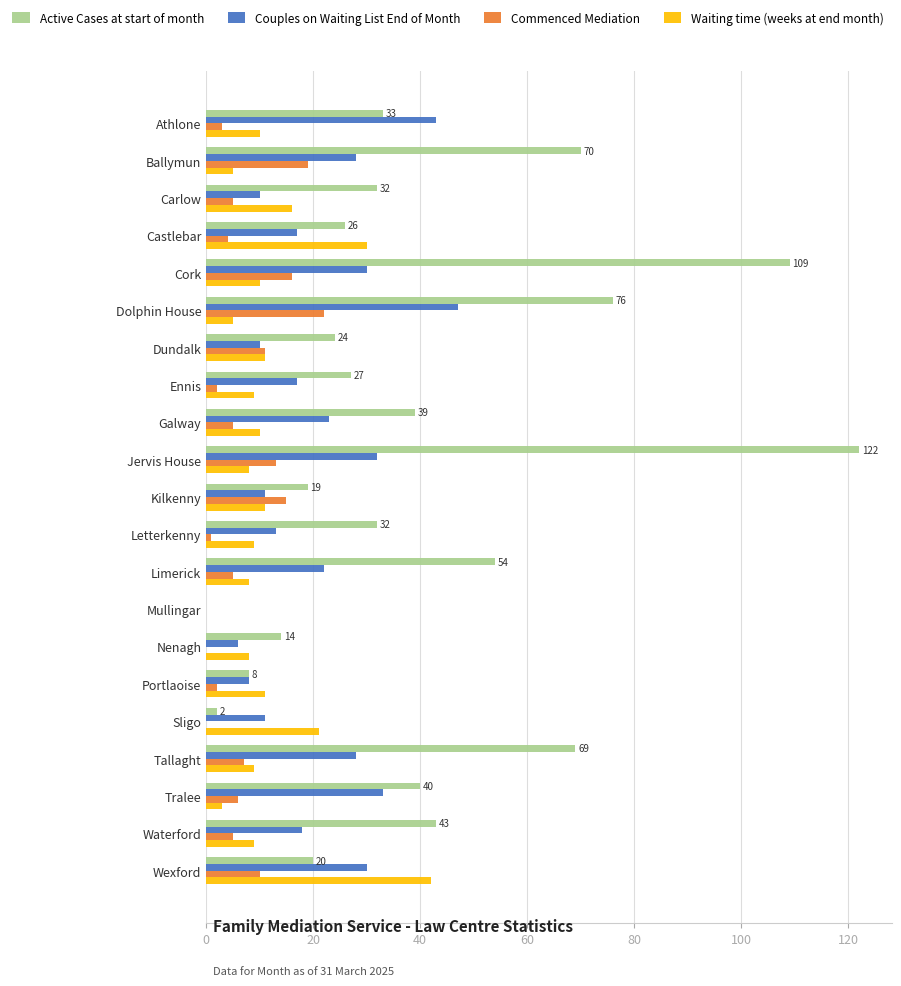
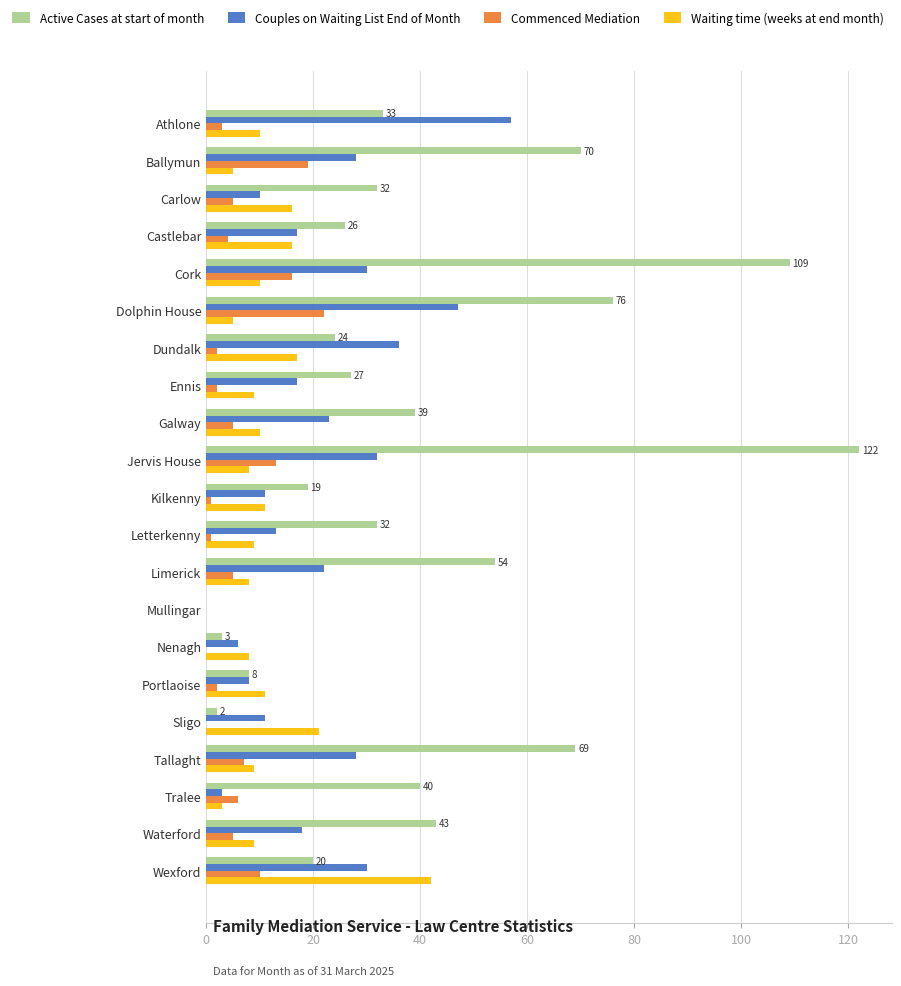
  {
    "Active Cases at start of month": {
      "Athlone": 33,
      "Ballymun": 70,
      "Carlow": 32,
      "Castlebar": 26,
      "Cork": 109,
      "Dolphin House": 76,
      "Dundalk": 24,
      "Ennis": 27,
      "Galway": 39,
      "Jervis House": 122,
      "Kilkenny": 19,
      "Letterkenny": 32,
      "Limerick": 54,
-     "Nenagh": 14,
+     "Nenagh": 3,
      "Portlaoise": 8,
      "Sligo": 2,
      "Tallaght": 69,
      "Tralee": 40,
      "Waterford": 43,
      "Wexford": 20
    },
    "Couples on Waiting List End of Month": {
-     "Athlone": 43,
+     "Athlone": 57,
      "Ballymun": 28,
      "Carlow": 10,
      "Castlebar": 17,
      "Cork": 30,
      "Dolphin House": 47,
-     "Dundalk": 10,
+     "Dundalk": 36,
      "Ennis": 17,
      "Galway": 23,
      "Jervis House": 32,
      "Kilkenny": 11,
      "Letterkenny": 13,
      "Limerick": 22,
      "Mullingar": 0,
      "Nenagh": 6,
      "Sligo": 11,
      "Tallaght": 28,
-     "Tralee": 33,
+     "Tralee": 3,
      "Waterford": 18,
      "Wexford": 30
    },
    "Commenced Mediation": {
      "Athlone": 3,
      "Ballymun": 19,
      "Carlow": 5,
      "Castlebar": 4,
      "Cork": 16,
      "Dolphin House": 22,
-     "Dundalk": 11,
+     "Dundalk": 2,
      "Ennis": 2,
      "Galway": 5,
      "Jervis House": 13,
-     "Kilkenny": 15,
+     "Kilkenny": 1,
      "Letterkenny": 1,
      "Limerick": 5,
      "Mullingar": 0,
      "Nenagh": 0,
      "Sligo": 0,
      "Tallaght": 7,
      "Tralee": 6,
      "Waterford": 5,
      "Wexford": 10
    },
    "Waiting time (weeks at end month)": {
      "Athlone": 10,
      "Ballymun": 5,
      "Carlow": 16,
-     "Castlebar": 30,
+     "Castlebar": 16,
      "Cork": 10,
      "Dolphin House": 5,
-     "Dundalk": 11,
+     "Dundalk": 17,
      "Ennis": 9,
      "Galway": 10,
      "Jervis House": 8,
      "Kilkenny": 11,
      "Letterkenny": 9,
      "Limerick": 8,
      "Mullingar": 0,
      "Portlaoise": 11,
      "Sligo": 21,
      "Tallaght": 9,
      "Tralee": 3,
      "Waterford": 9,
      "Wexford": 42
    }
  }
